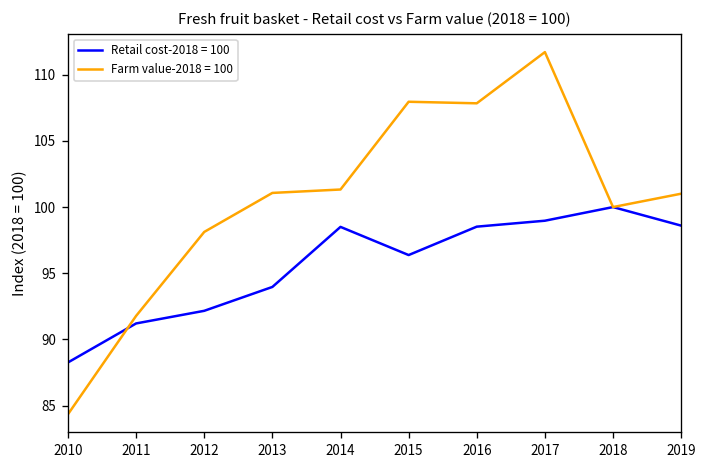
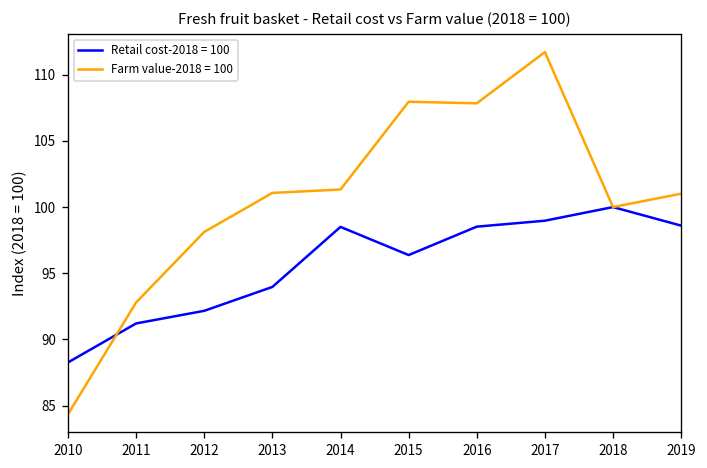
  {
    "Retail cost-2018 = 100": {
      "2010": 88.3,
      "2011": 91.2,
      "2012": 92.2,
      "2013": 94.0,
      "2014": 98.5,
      "2015": 96.4,
      "2016": 98.5,
      "2017": 99.0,
      "2019": 98.6
    },
    "Farm value-2018 = 100": {
      "2010": 84.3,
-     "2011": 91.8,
+     "2011": 92.8,
      "2012": 98.1,
      "2013": 101.1,
      "2014": 101.3,
      "2015": 108.0,
      "2016": 107.8,
      "2017": 111.7,
      "2019": 101.0
    }
  }
